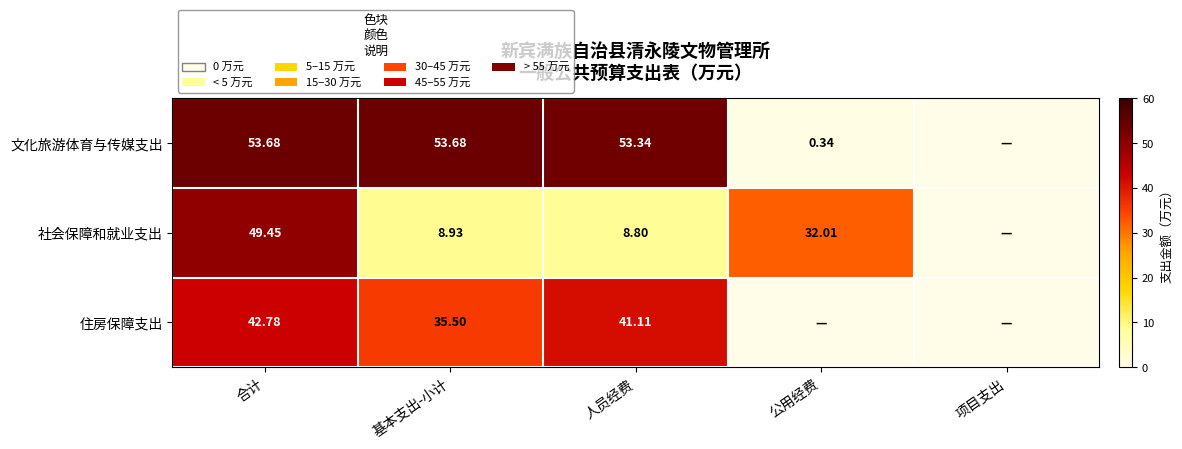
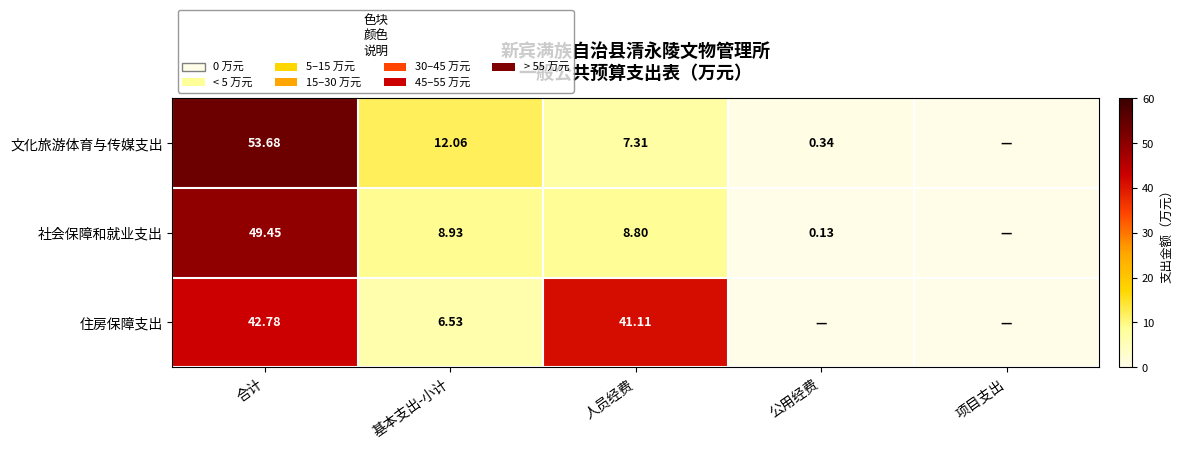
  {
    "文化旅游体育与传媒支出": {
      "合计": 53.68,
-     "基本支出-小计": 53.68,
-     "人员经费": 53.34,
+     "基本支出-小计": 12.06,
+     "人员经费": 7.31,
      "公用经费": 0.34
    },
    "社会保障和就业支出": {
      "合计": 49.45,
      "基本支出-小计": 8.93,
      "人员经费": 8.80,
-     "公用经费": 32.01
+     "公用经费": 0.13
    },
    "住房保障支出": {
      "合计": 42.78,
-     "基本支出-小计": 35.50,
+     "基本支出-小计": 6.53,
      "人员经费": 41.11
    }
  }
